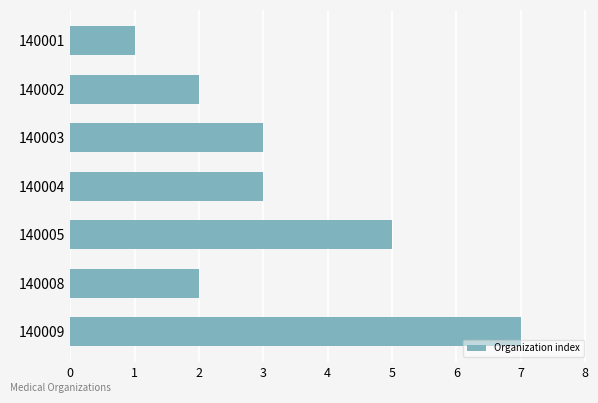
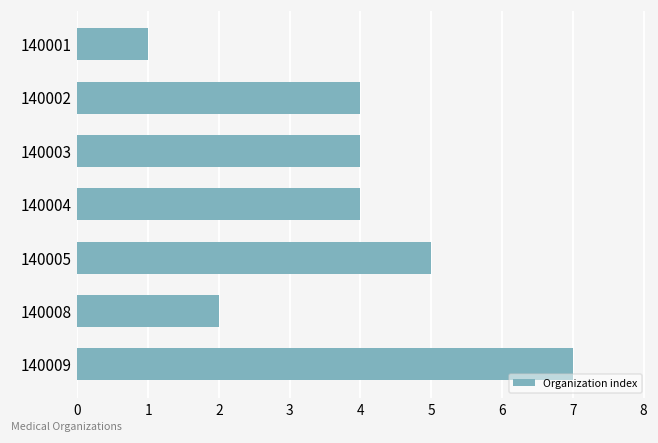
  {
    "140001": 1,
-   "140002": 2,
-   "140003": 3,
-   "140004": 3,
+   "140002": 4,
+   "140003": 4,
+   "140004": 4,
    "140005": 5,
    "140008": 2,
    "140009": 7
  }
